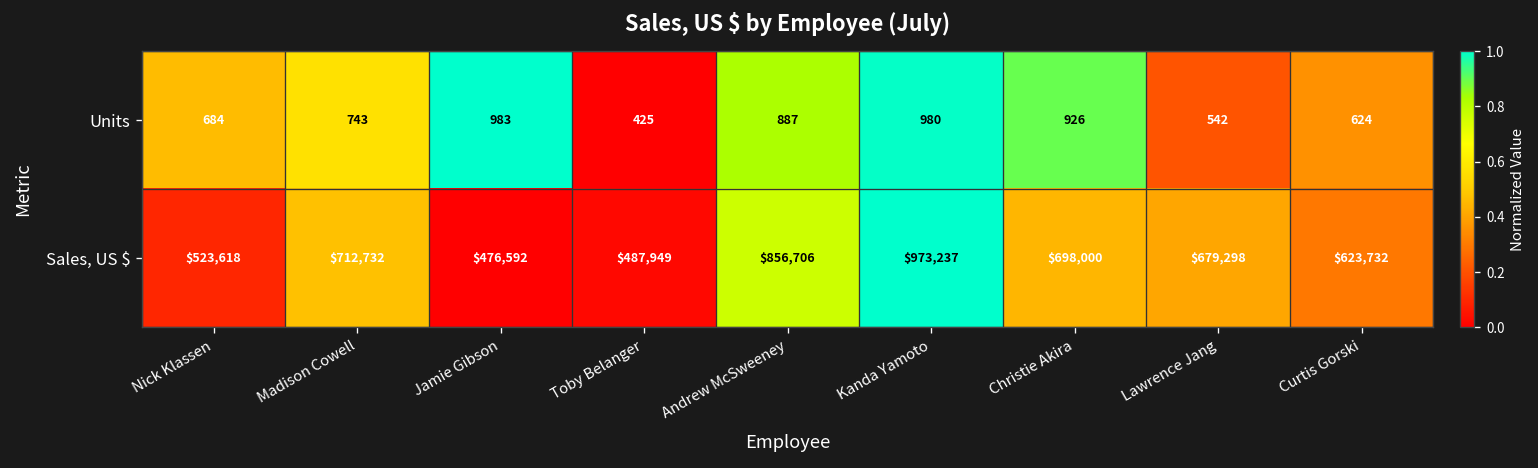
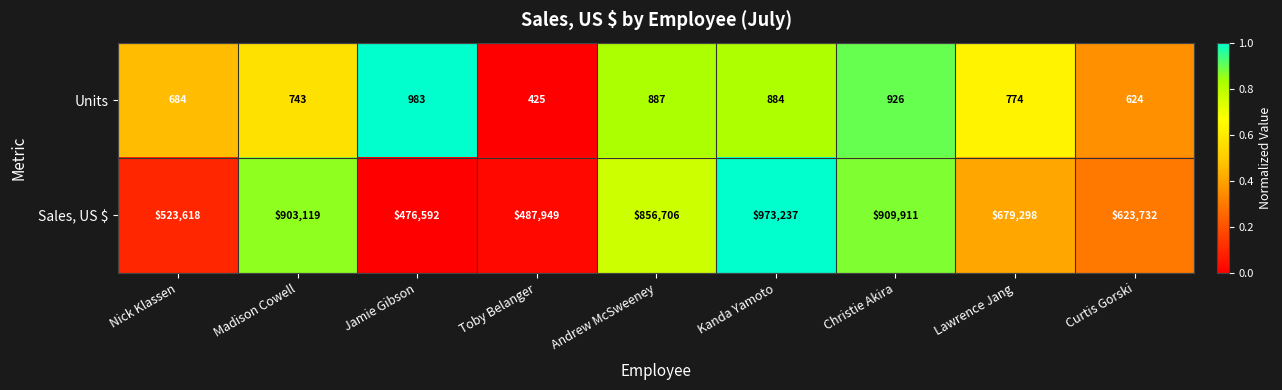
  {
    "Units": {
      "Nick Klassen": "684",
      "Madison Cowell": "743",
      "Jamie Gibson": "983",
      "Toby Belanger": "425",
      "Andrew McSweeney": "887",
-     "Kanda Yamoto": "980",
+     "Kanda Yamoto": "884",
      "Christie Akira": "926",
-     "Lawrence Jang": "542",
+     "Lawrence Jang": "774",
      "Curtis Gorski": "624"
    },
    "Sales, US $": {
      "Nick Klassen": "$523,618",
-     "Madison Cowell": "$712,732",
+     "Madison Cowell": "$903,119",
      "Jamie Gibson": "$476,592",
      "Toby Belanger": "$487,949",
      "Andrew McSweeney": "$856,706",
      "Kanda Yamoto": "$973,237",
-     "Christie Akira": "$698,000",
+     "Christie Akira": "$909,911",
      "Lawrence Jang": "$679,298",
      "Curtis Gorski": "$623,732"
    }
  }
